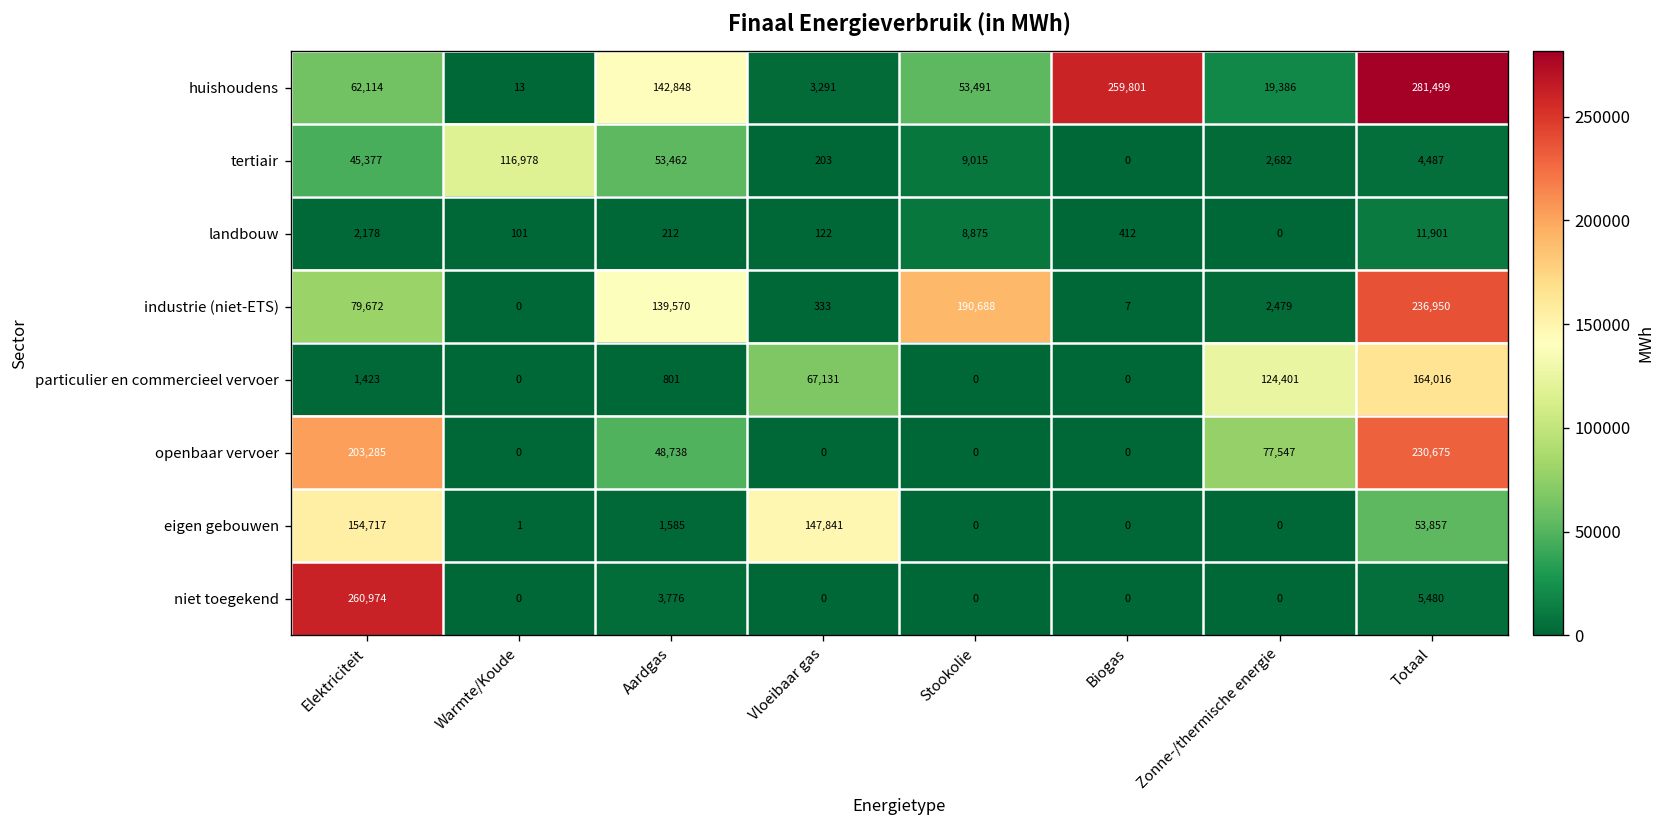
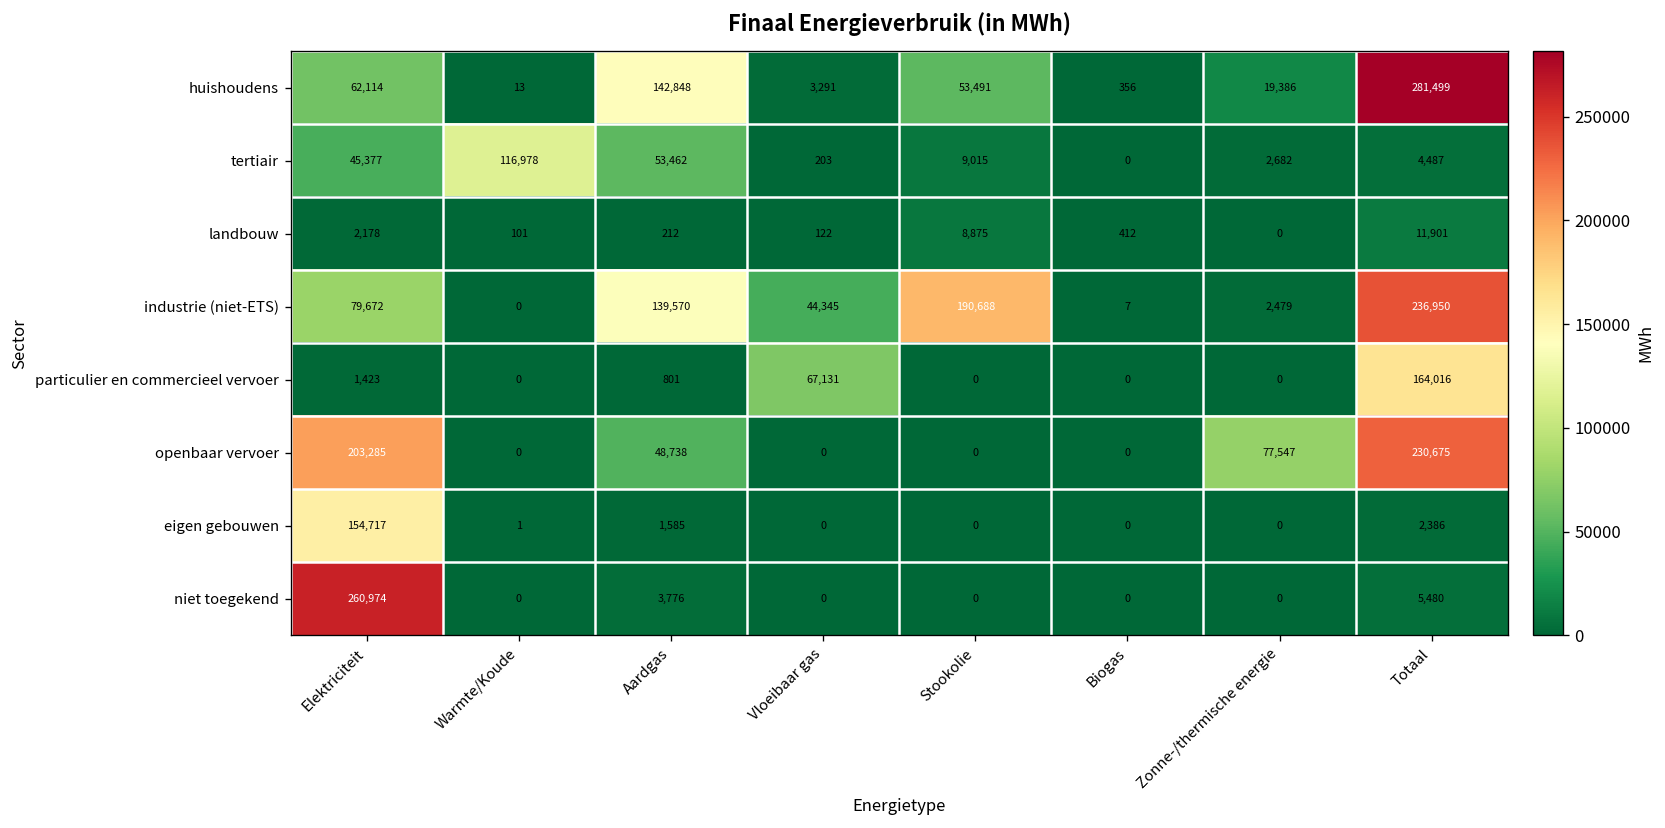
  {
    "huishoudens": {
      "Elektriciteit": "62,114",
      "Warmte/Koude": "13",
      "Aardgas": "142,848",
      "Vloeibaar gas": "3,291",
      "Stookolie": "53,491",
-     "Biogas": "259,801",
+     "Biogas": "356",
      "Zonne-/thermische energie": "19,386",
      "Totaal": "281,499"
    },
    "tertiair": {
      "Elektriciteit": "45,377",
      "Warmte/Koude": "116,978",
      "Aardgas": "53,462",
      "Vloeibaar gas": "203",
      "Stookolie": "9,015",
      "Biogas": "0",
      "Zonne-/thermische energie": "2,682",
      "Totaal": "4,487"
    },
    "landbouw": {
      "Elektriciteit": "2,178",
      "Warmte/Koude": "101",
      "Aardgas": "212",
      "Vloeibaar gas": "122",
      "Stookolie": "8,875",
      "Biogas": "412",
      "Zonne-/thermische energie": "0",
      "Totaal": "11,901"
    },
    "industrie (niet-ETS)": {
      "Elektriciteit": "79,672",
      "Warmte/Koude": "0",
      "Aardgas": "139,570",
-     "Vloeibaar gas": "333",
+     "Vloeibaar gas": "44,345",
      "Stookolie": "190,688",
      "Biogas": "7",
      "Zonne-/thermische energie": "2,479",
      "Totaal": "236,950"
    },
    "particulier en commercieel vervoer": {
      "Elektriciteit": "1,423",
      "Warmte/Koude": "0",
      "Aardgas": "801",
      "Vloeibaar gas": "67,131",
      "Stookolie": "0",
      "Biogas": "0",
-     "Zonne-/thermische energie": "124,401",
+     "Zonne-/thermische energie": "0",
      "Totaal": "164,016"
    },
    "openbaar vervoer": {
      "Elektriciteit": "203,285",
      "Warmte/Koude": "0",
      "Aardgas": "48,738",
      "Vloeibaar gas": "0",
      "Stookolie": "0",
      "Biogas": "0",
      "Zonne-/thermische energie": "77,547",
      "Totaal": "230,675"
    },
    "eigen gebouwen": {
      "Elektriciteit": "154,717",
      "Warmte/Koude": "1",
      "Aardgas": "1,585",
-     "Vloeibaar gas": "147,841",
+     "Vloeibaar gas": "0",
      "Stookolie": "0",
      "Biogas": "0",
      "Zonne-/thermische energie": "0",
-     "Totaal": "53,857"
+     "Totaal": "2,386"
    },
    "niet toegekend": {
      "Elektriciteit": "260,974",
      "Warmte/Koude": "0",
      "Aardgas": "3,776",
      "Vloeibaar gas": "0",
      "Stookolie": "0",
      "Biogas": "0",
      "Zonne-/thermische energie": "0",
      "Totaal": "5,480"
    }
  }
